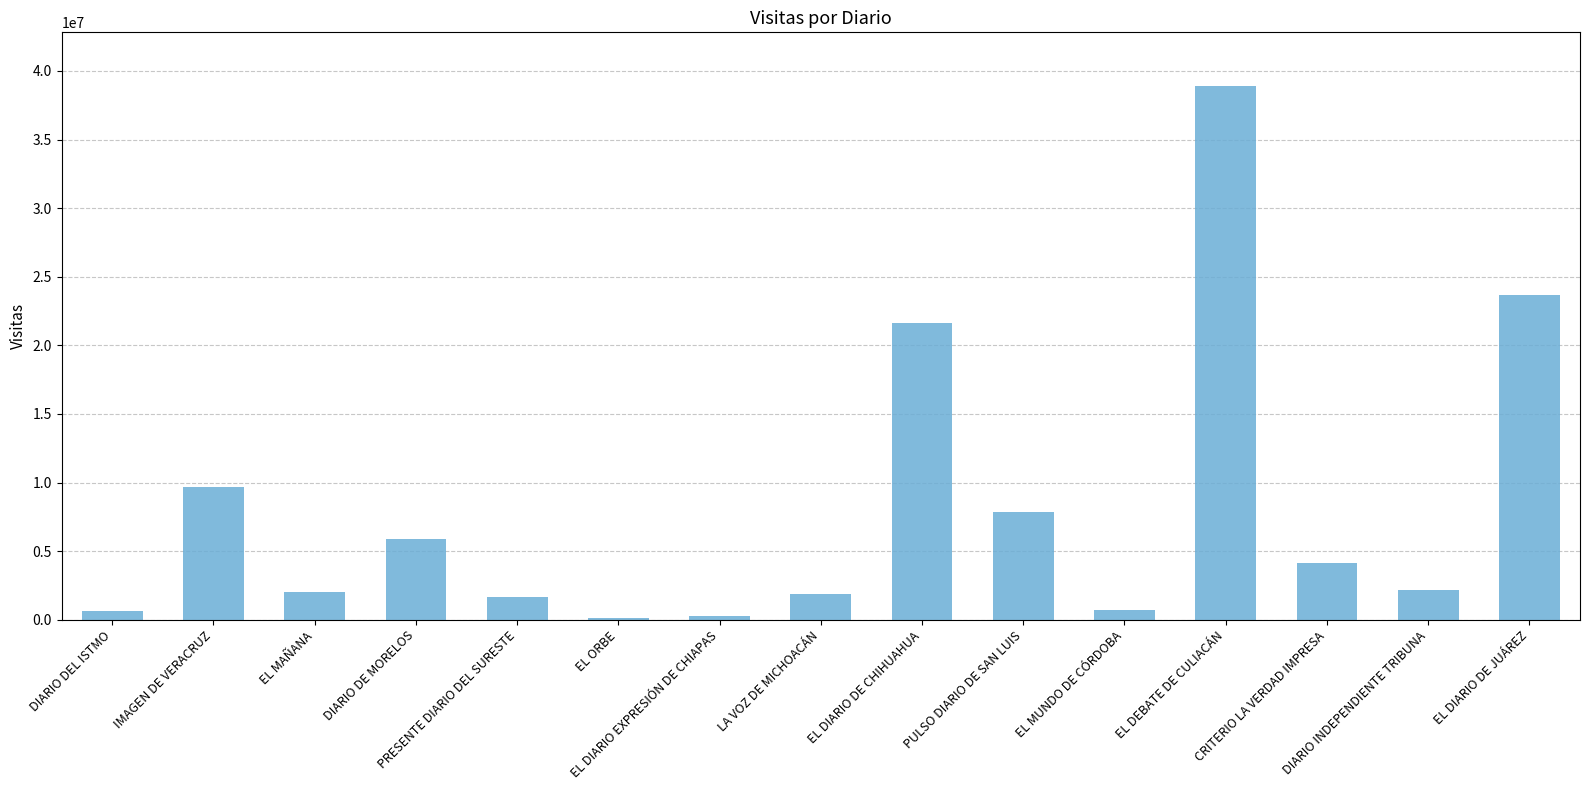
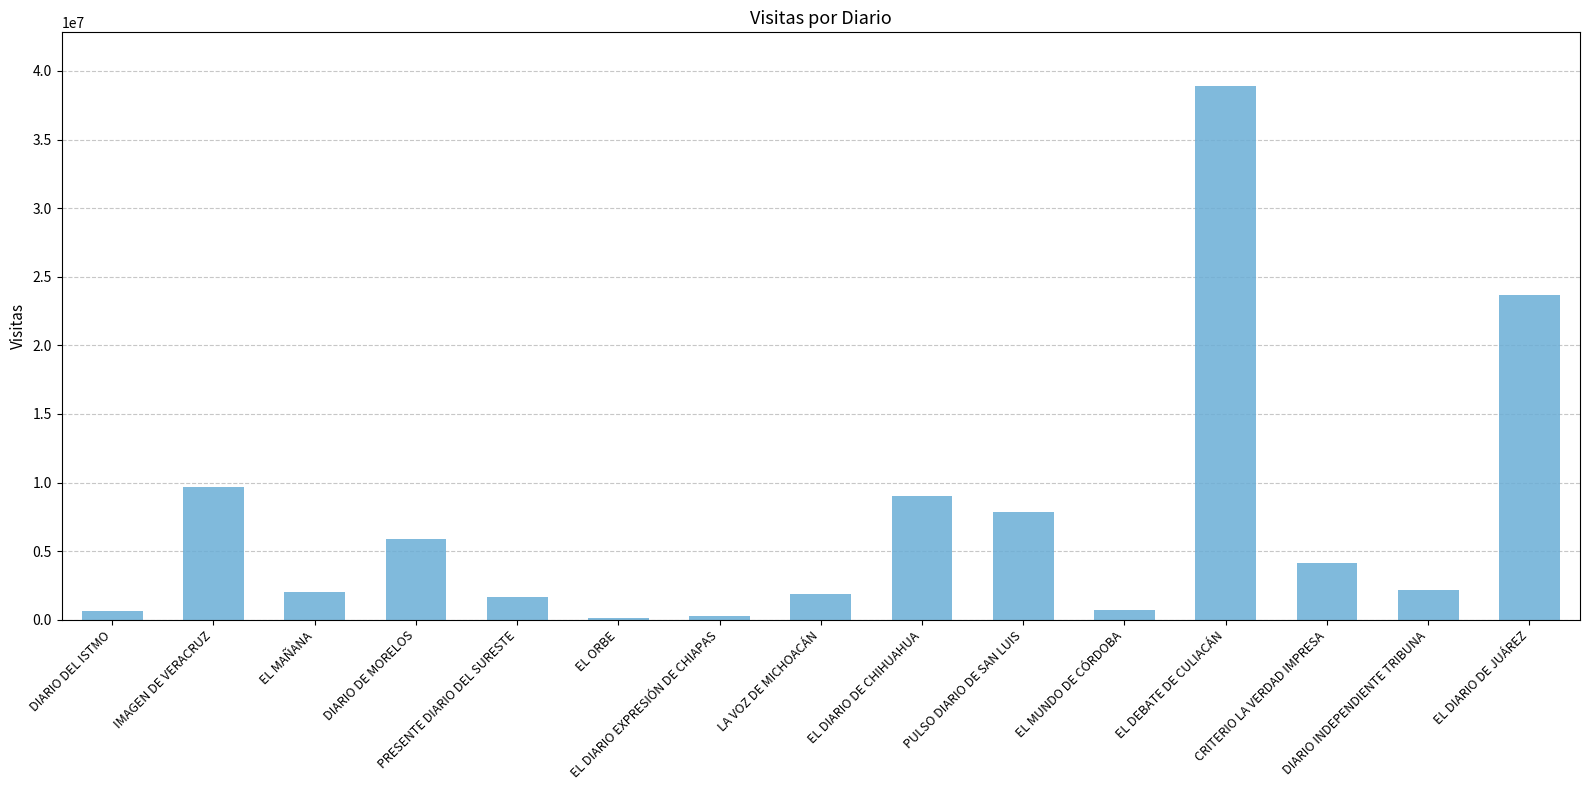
  {
    "DIARIO DEL ISTMO": 600000,
    "IMAGEN DE VERACRUZ": 9700000,
    "EL MAÑANA": 2000000,
    "DIARIO DE MORELOS": 5900000,
    "PRESENTE DIARIO DEL SURESTE": 1600000,
    "EL DIARIO EXPRESIÓN DE CHIAPAS": 300000,
    "LA VOZ DE MICHOACÁN": 1900000,
-   "EL DIARIO DE CHIHUAHUA": 21600000,
+   "EL DIARIO DE CHIHUAHUA": 9000000,
    "PULSO DIARIO DE SAN LUIS": 7900000,
    "EL MUNDO DE CÓRDOBA": 700000,
    "EL DEBATE DE CULIACÁN": 38900000,
    "CRITERIO LA VERDAD IMPRESA": 4100000,
    "DIARIO INDEPENDIENTE TRIBUNA": 2200000,
    "EL DIARIO DE JUÁREZ": 23700000
  }
